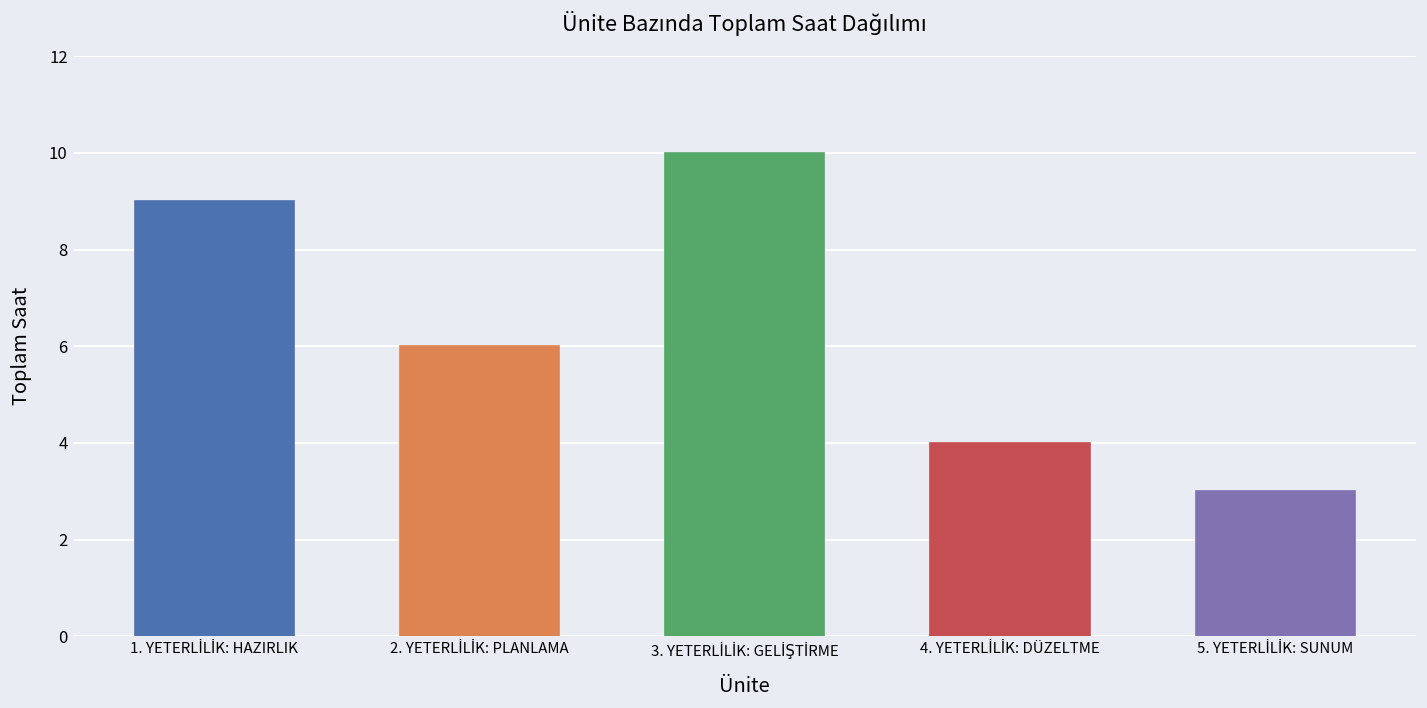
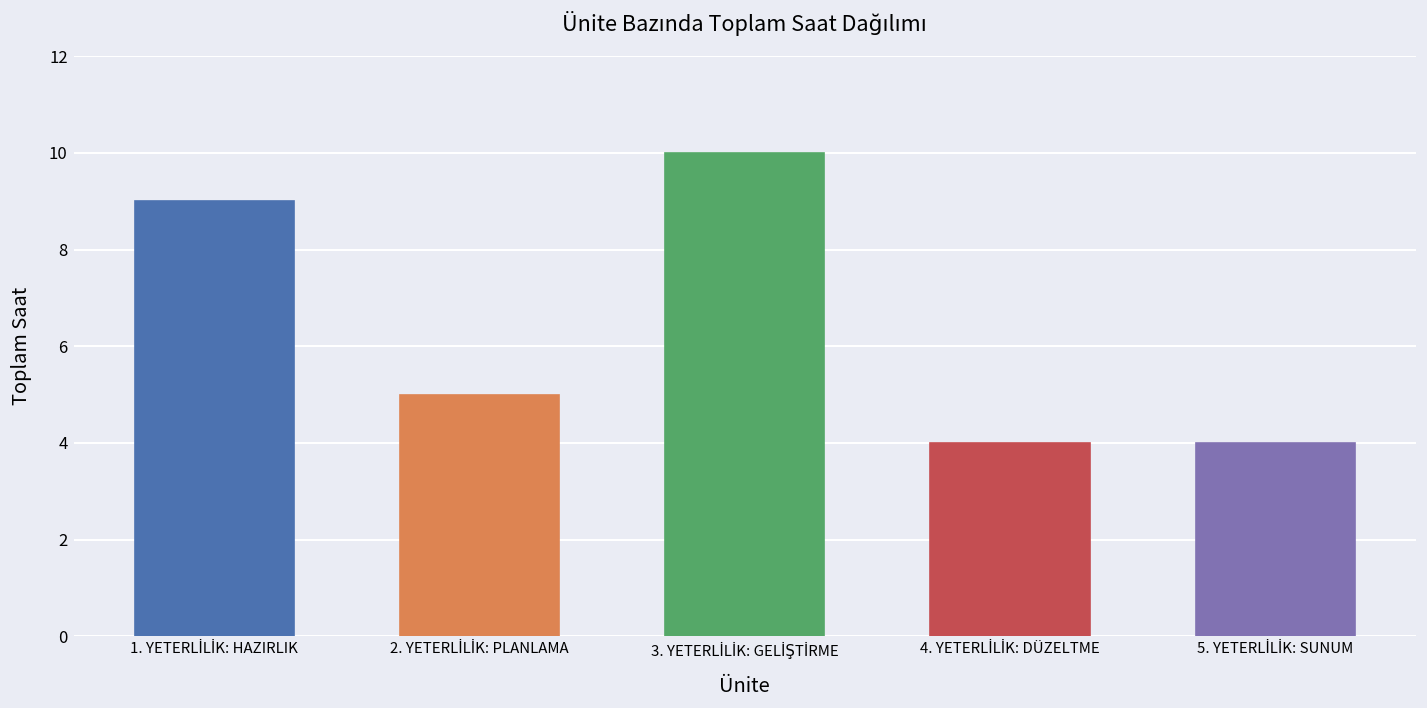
  {
    "1. YETERLİLİK: HAZIRLIK": 9,
-   "2. YETERLİLİK: PLANLAMA": 6,
+   "2. YETERLİLİK: PLANLAMA": 5,
    "3. YETERLİLİK: GELİŞTİRME": 10,
    "4. YETERLİLİK: DÜZELTME": 4,
-   "5. YETERLİLİK: SUNUM": 3
+   "5. YETERLİLİK: SUNUM": 4
  }
